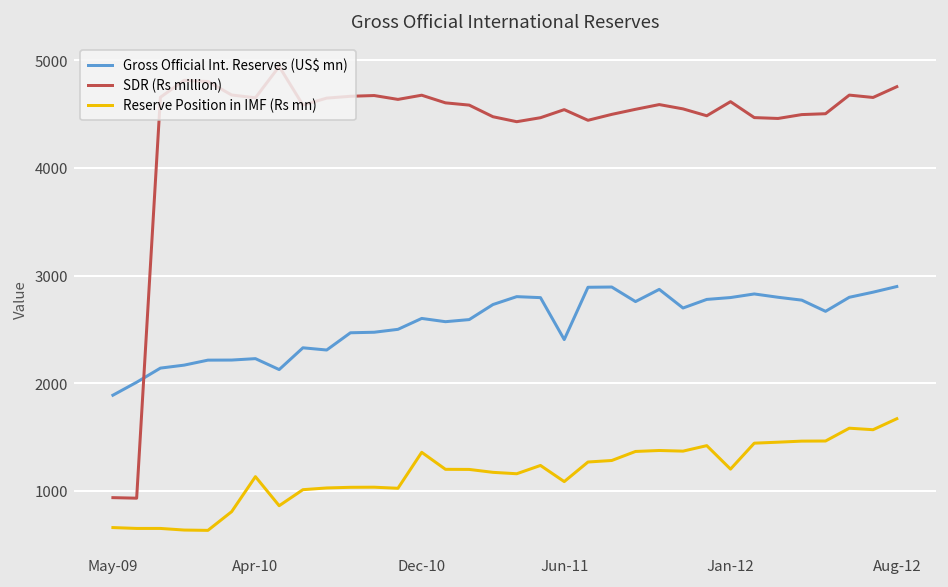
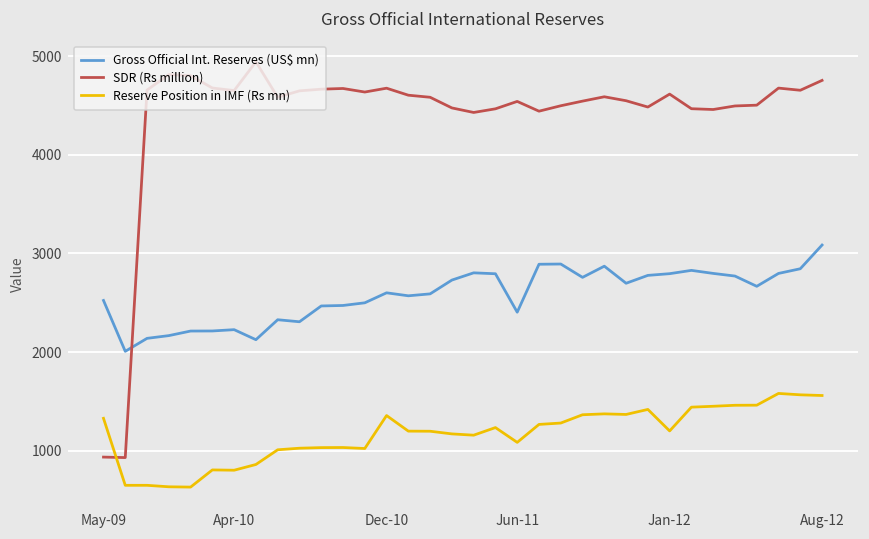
  {
    "Gross Official Int. Reserves (US$ mn)": {
-     "May-09": 1900,
+     "May-09": 2500,
      "Apr-10": 2200,
      "Dec-10": 2600,
      "Jun-11": 2400,
      "Jan-12": 2800,
-     "Aug-12": 2900
+     "Aug-12": 3100
    },
    "SDR (Rs million)": {
      "May-09": 900,
      "Dec-10": 4700,
      "Jun-11": 4500,
      "Jan-12": 4600,
      "Aug-12": 4800
    },
    "Reserve Position in IMF (Rs mn)": {
-     "May-09": 700,
-     "Apr-10": 1100,
+     "May-09": 1300,
+     "Apr-10": 800,
      "Dec-10": 1400,
      "Jun-11": 1100,
      "Jan-12": 1200,
-     "Aug-12": 1700
+     "Aug-12": 1600
    }
  }
